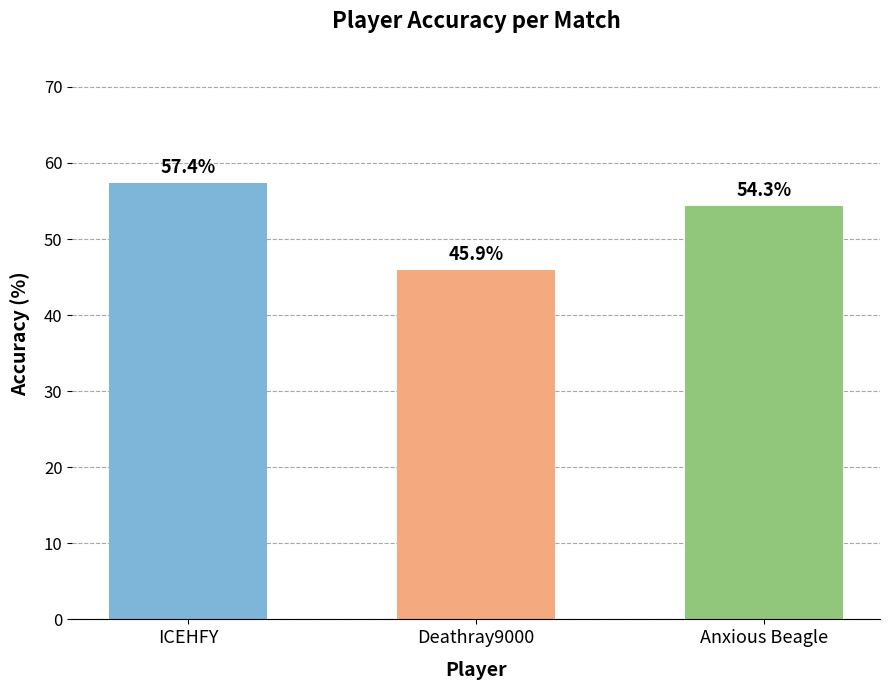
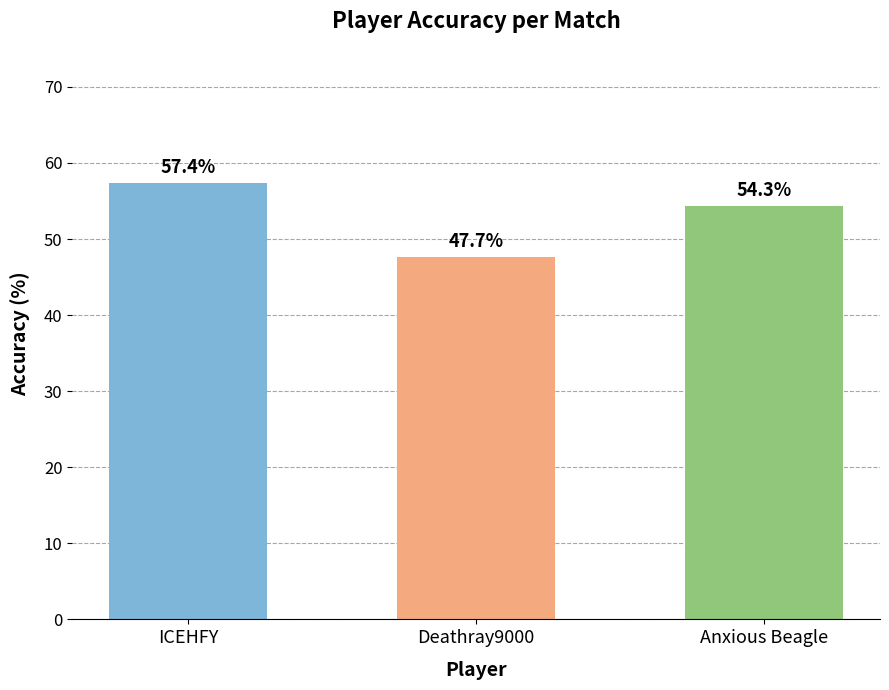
  {
    "ICEHFY": "57.4%",
-   "Deathray9000": "45.9%",
+   "Deathray9000": "47.7%",
    "Anxious Beagle": "54.3%"
  }
